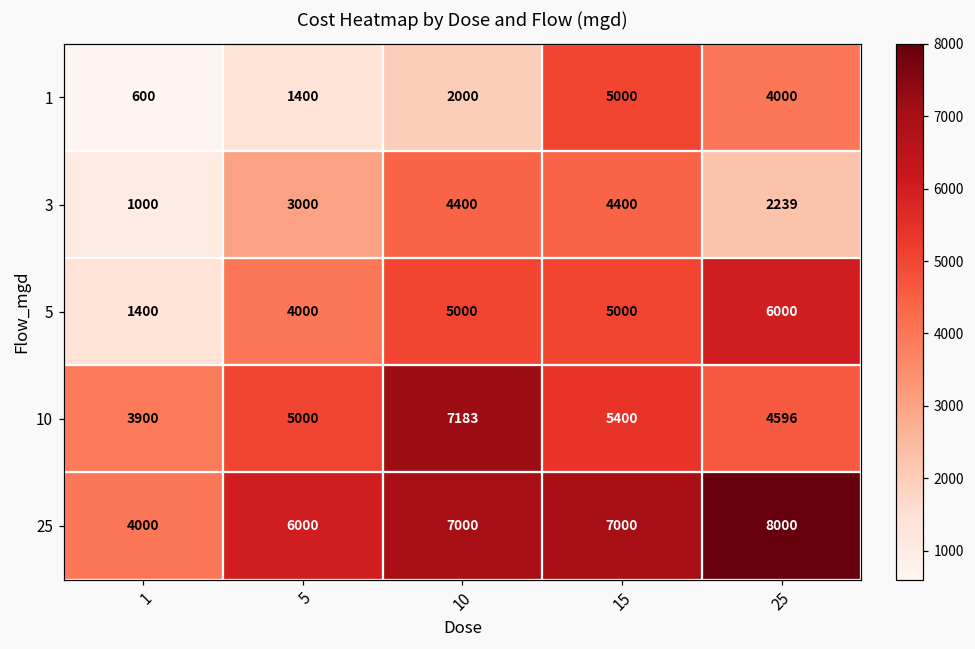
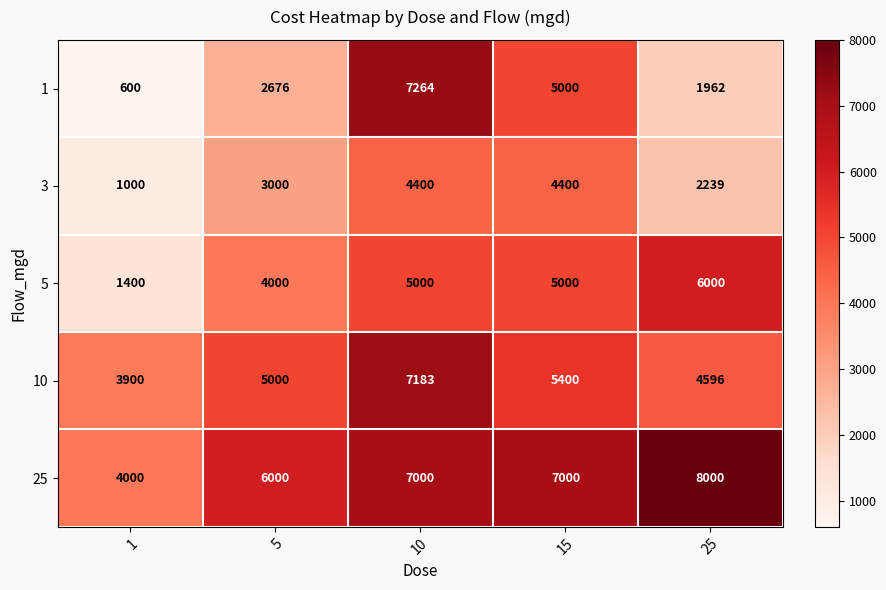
  {
    "1": {
      "1": 600,
-     "5": 1400,
-     "10": 2000,
+     "5": 2676,
+     "10": 7264,
      "15": 5000,
-     "25": 4000
+     "25": 1962
    },
    "3": {
      "1": 1000,
      "5": 3000,
      "10": 4400,
      "15": 4400,
      "25": 2239
    },
    "5": {
      "1": 1400,
      "5": 4000,
      "10": 5000,
      "15": 5000,
      "25": 6000
    },
    "10": {
      "1": 3900,
      "5": 5000,
      "10": 7183,
      "15": 5400,
      "25": 4596
    },
    "25": {
      "1": 4000,
      "5": 6000,
      "10": 7000,
      "15": 7000,
      "25": 8000
    }
  }
